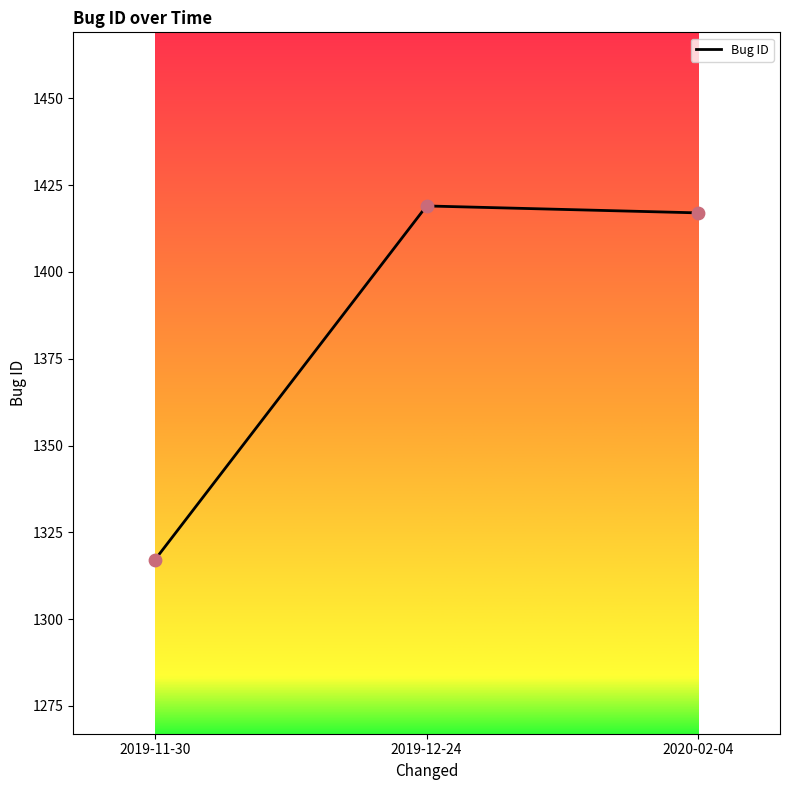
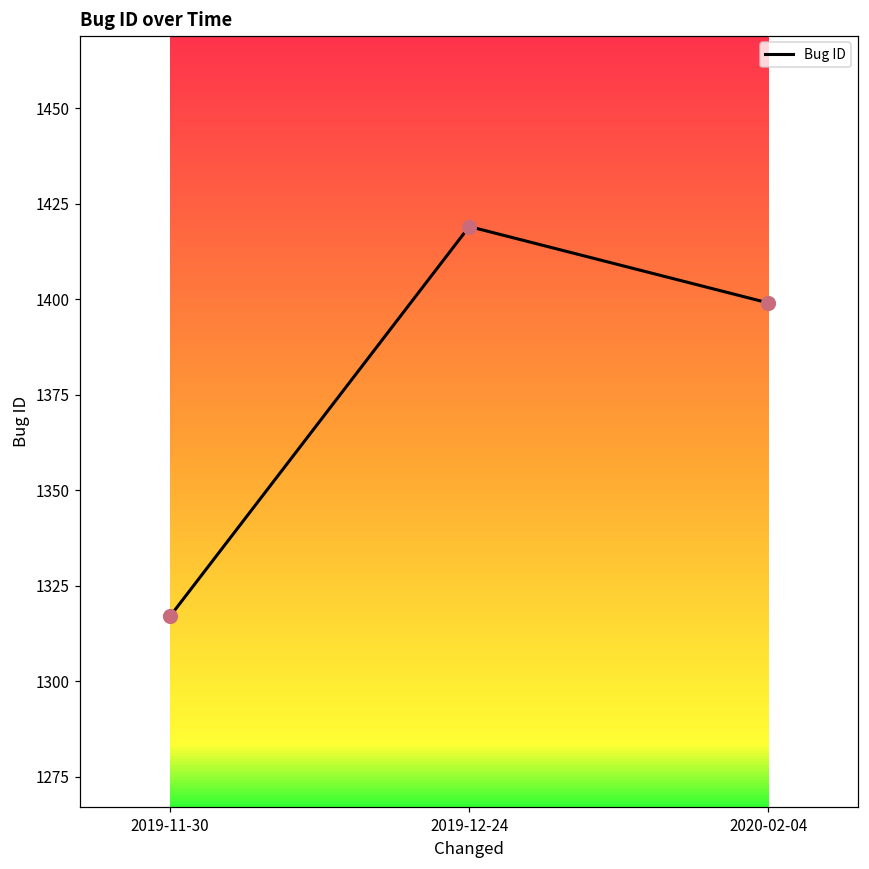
  {
    "2019-11-30": 1317,
    "2019-12-24": 1419,
-   "2020-02-04": 1417
+   "2020-02-04": 1399
  }
